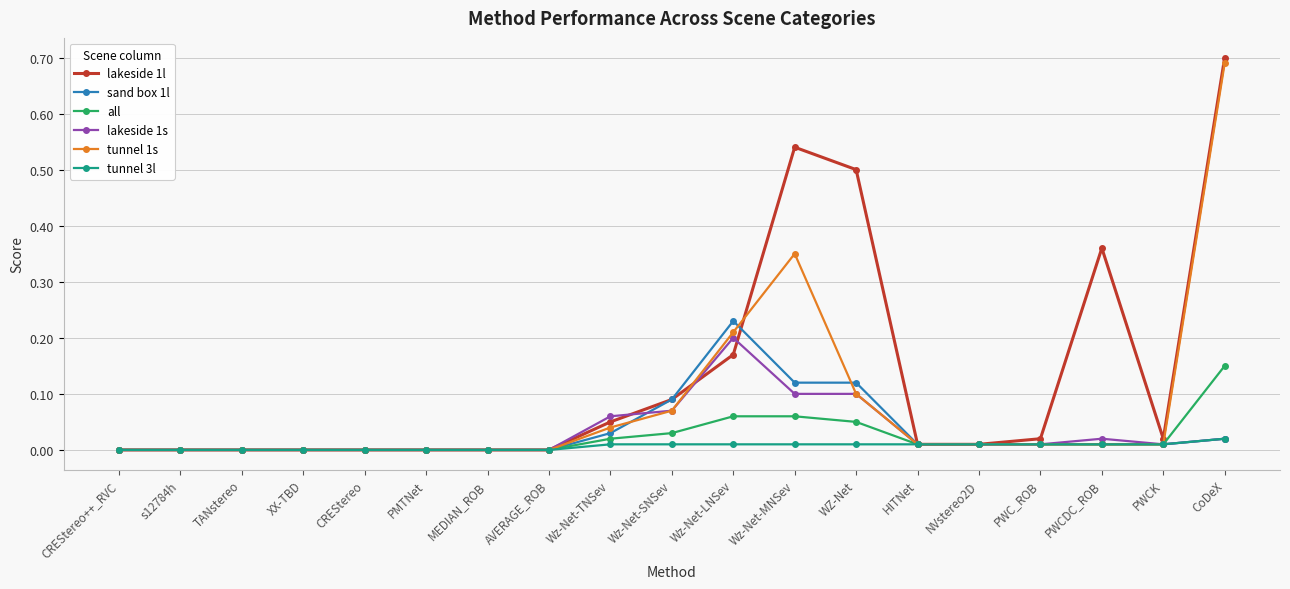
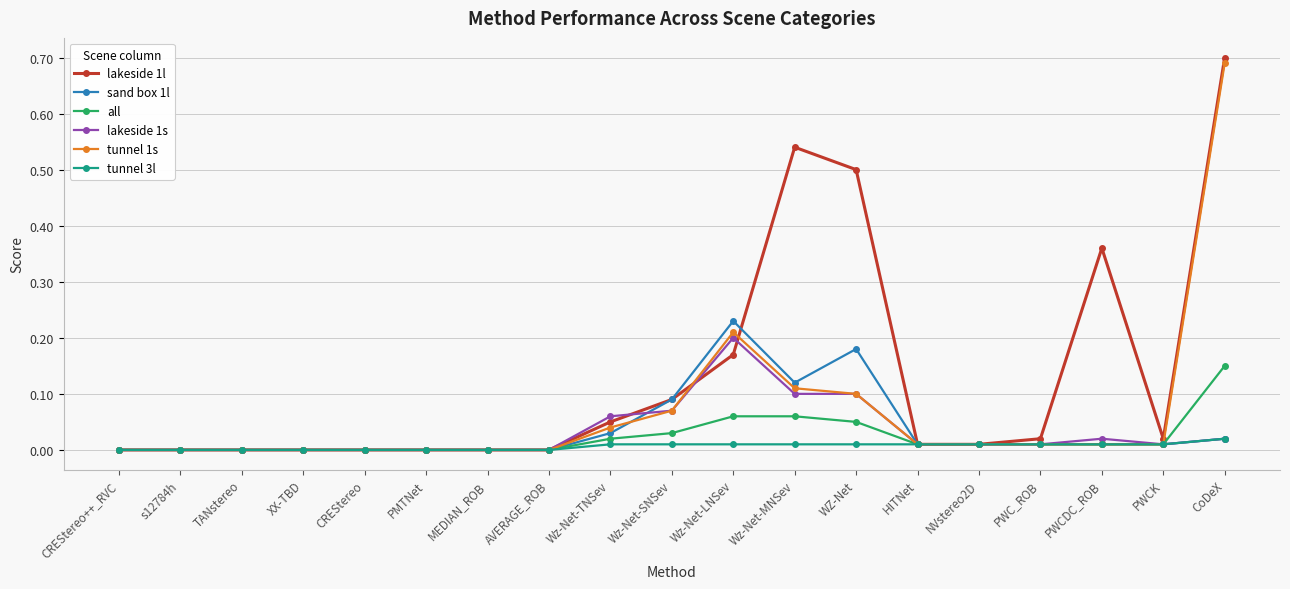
  {
    "lakeside 1l": {
      "Wz-Net-TNSev": 0.05,
      "Wz-Net-LNSev": 0.17,
      "Wz-Net-MNSev": 0.54,
      "WZ-Net": 0.50,
      "PWC_ROB": 0.02,
      "PWCDC_ROB": 0.36,
      "PWCK": 0.02,
      "CoDeX": 0.70
    },
    "sand box 1l": {
      "Wz-Net-TNSev": 0.03,
      "Wz-Net-LNSev": 0.23,
      "Wz-Net-MNSev": 0.12,
-     "WZ-Net": 0.12
+     "WZ-Net": 0.18
    },
    "lakeside 1s": {
      "Wz-Net-TNSev": 0.06,
      "Wz-Net-LNSev": 0.20,
      "Wz-Net-MNSev": 0.10,
      "PWCDC_ROB": 0.02
    },
    "tunnel 1s": {
      "Wz-Net-TNSev": 0.04,
      "Wz-Net-LNSev": 0.21,
-     "Wz-Net-MNSev": 0.35,
+     "Wz-Net-MNSev": 0.11,
      "CoDeX": 0.69
    }
  }
